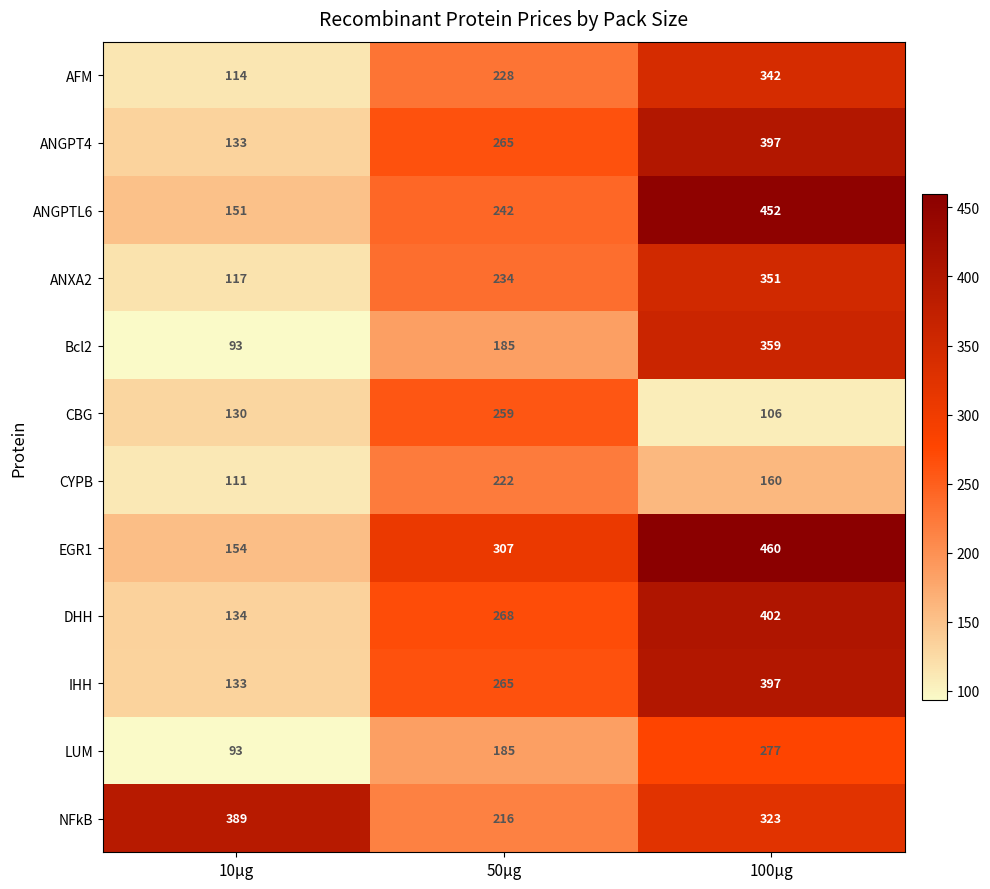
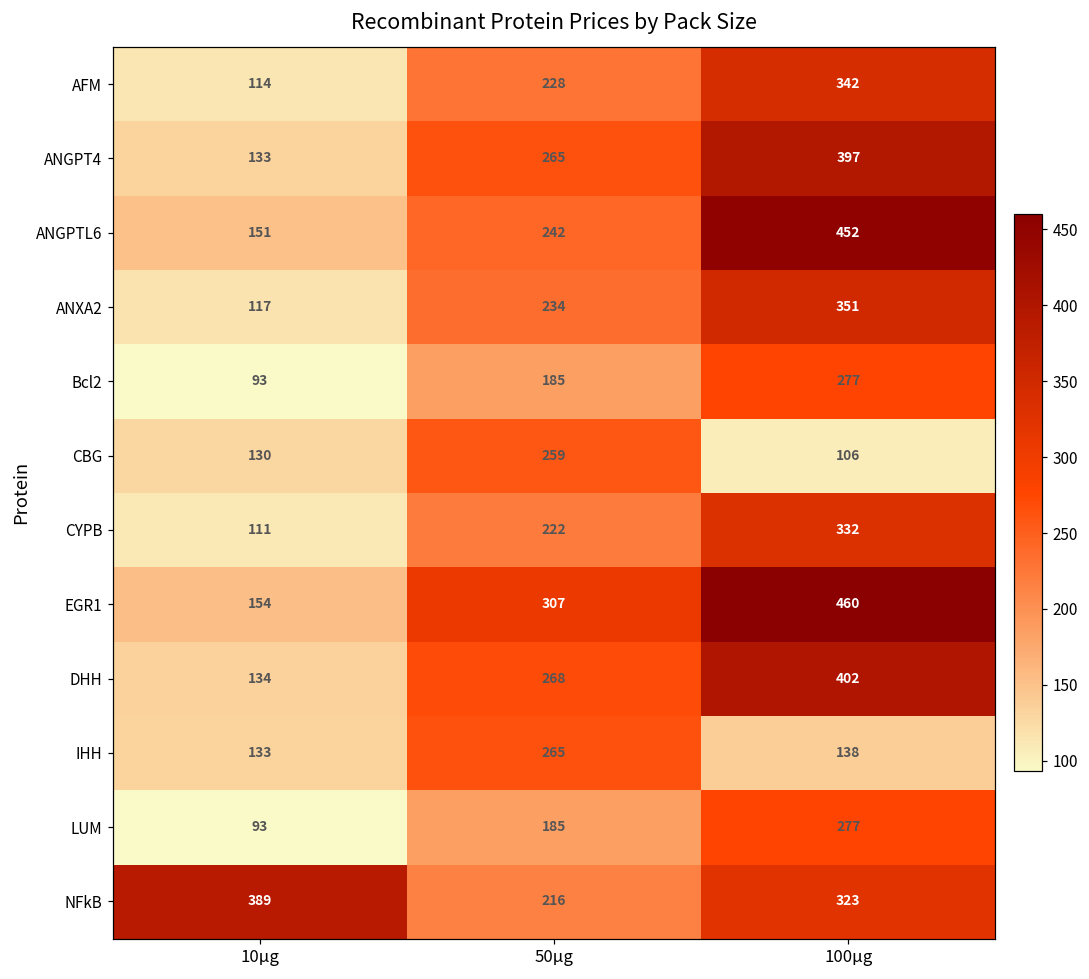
  {
    "AFM": {
      "10µg": 114,
      "50µg": 228,
      "100µg": 342
    },
    "ANGPT4": {
      "10µg": 133,
      "50µg": 265,
      "100µg": 397
    },
    "ANGPTL6": {
      "10µg": 151,
      "50µg": 242,
      "100µg": 452
    },
    "ANXA2": {
      "10µg": 117,
      "50µg": 234,
      "100µg": 351
    },
    "Bcl2": {
      "10µg": 93,
      "50µg": 185,
-     "100µg": 359
+     "100µg": 277
    },
    "CBG": {
      "10µg": 130,
      "50µg": 259,
      "100µg": 106
    },
    "CYPB": {
      "10µg": 111,
      "50µg": 222,
-     "100µg": 160
+     "100µg": 332
    },
    "EGR1": {
      "10µg": 154,
      "50µg": 307,
      "100µg": 460
    },
    "DHH": {
      "10µg": 134,
      "50µg": 268,
      "100µg": 402
    },
    "IHH": {
      "10µg": 133,
      "50µg": 265,
-     "100µg": 397
+     "100µg": 138
    },
    "LUM": {
      "10µg": 93,
      "50µg": 185,
      "100µg": 277
    },
    "NFkB": {
      "10µg": 389,
      "50µg": 216,
      "100µg": 323
    }
  }
